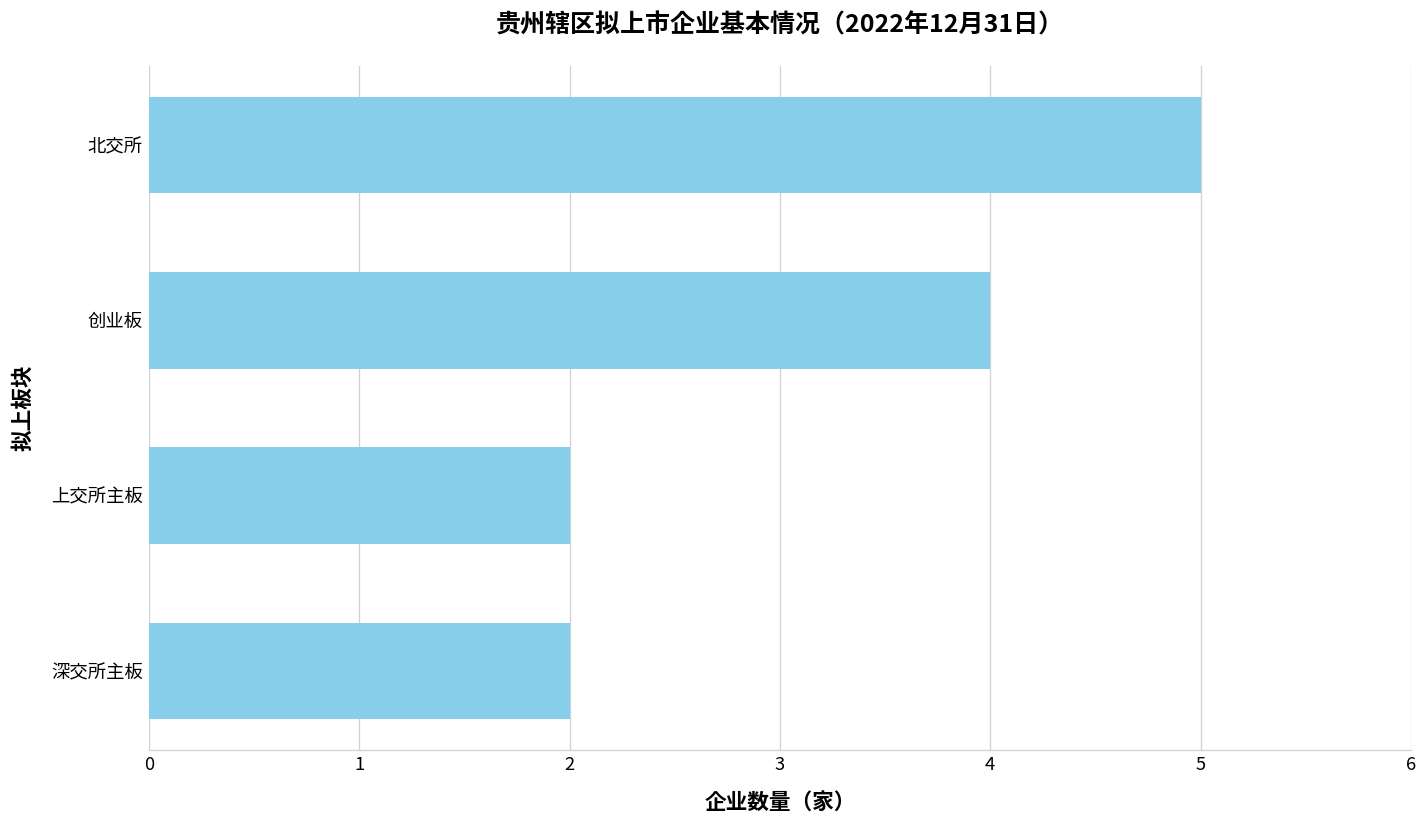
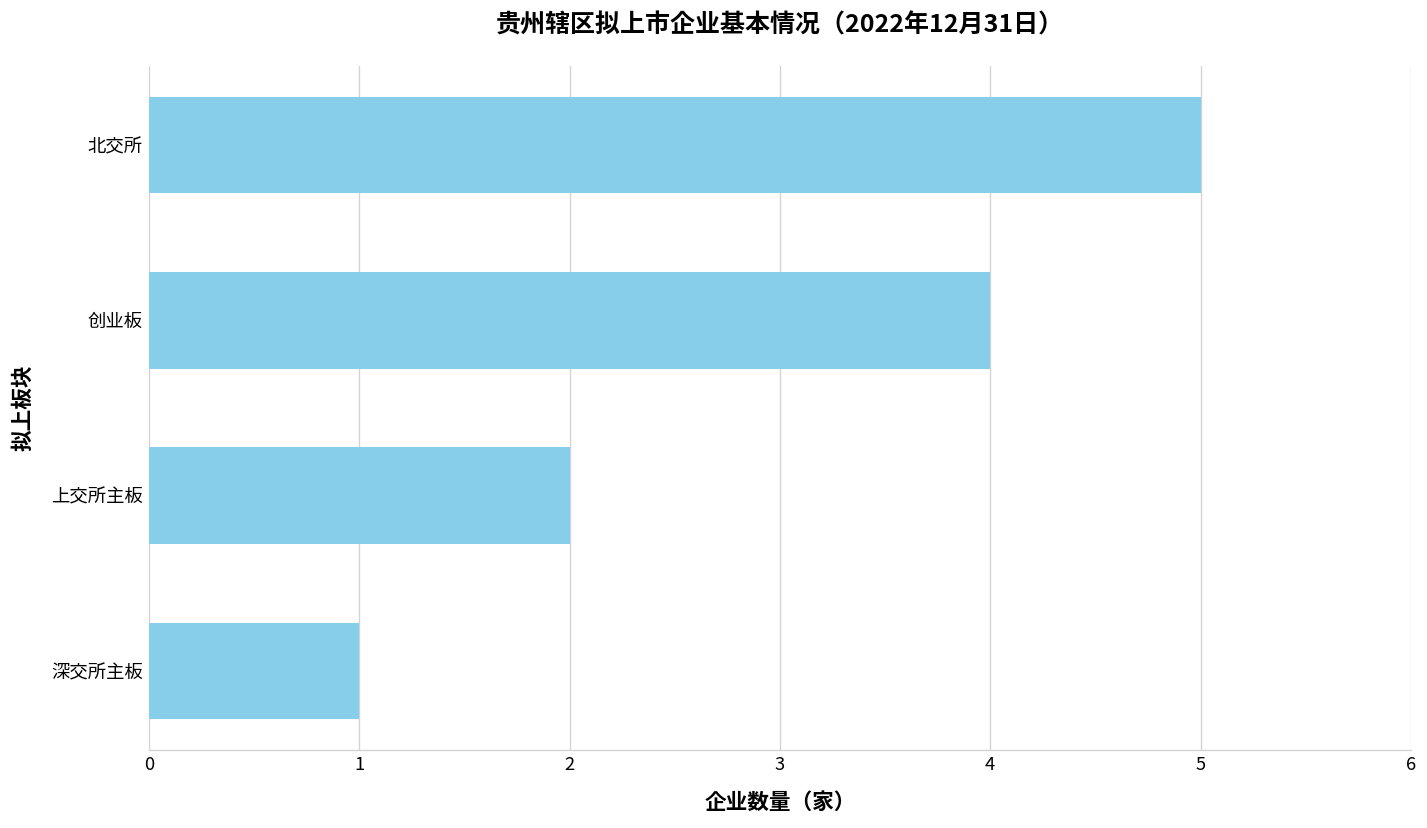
  {
    "北交所": 5,
    "创业板": 4,
    "上交所主板": 2,
-   "深交所主板": 2
+   "深交所主板": 1
  }
